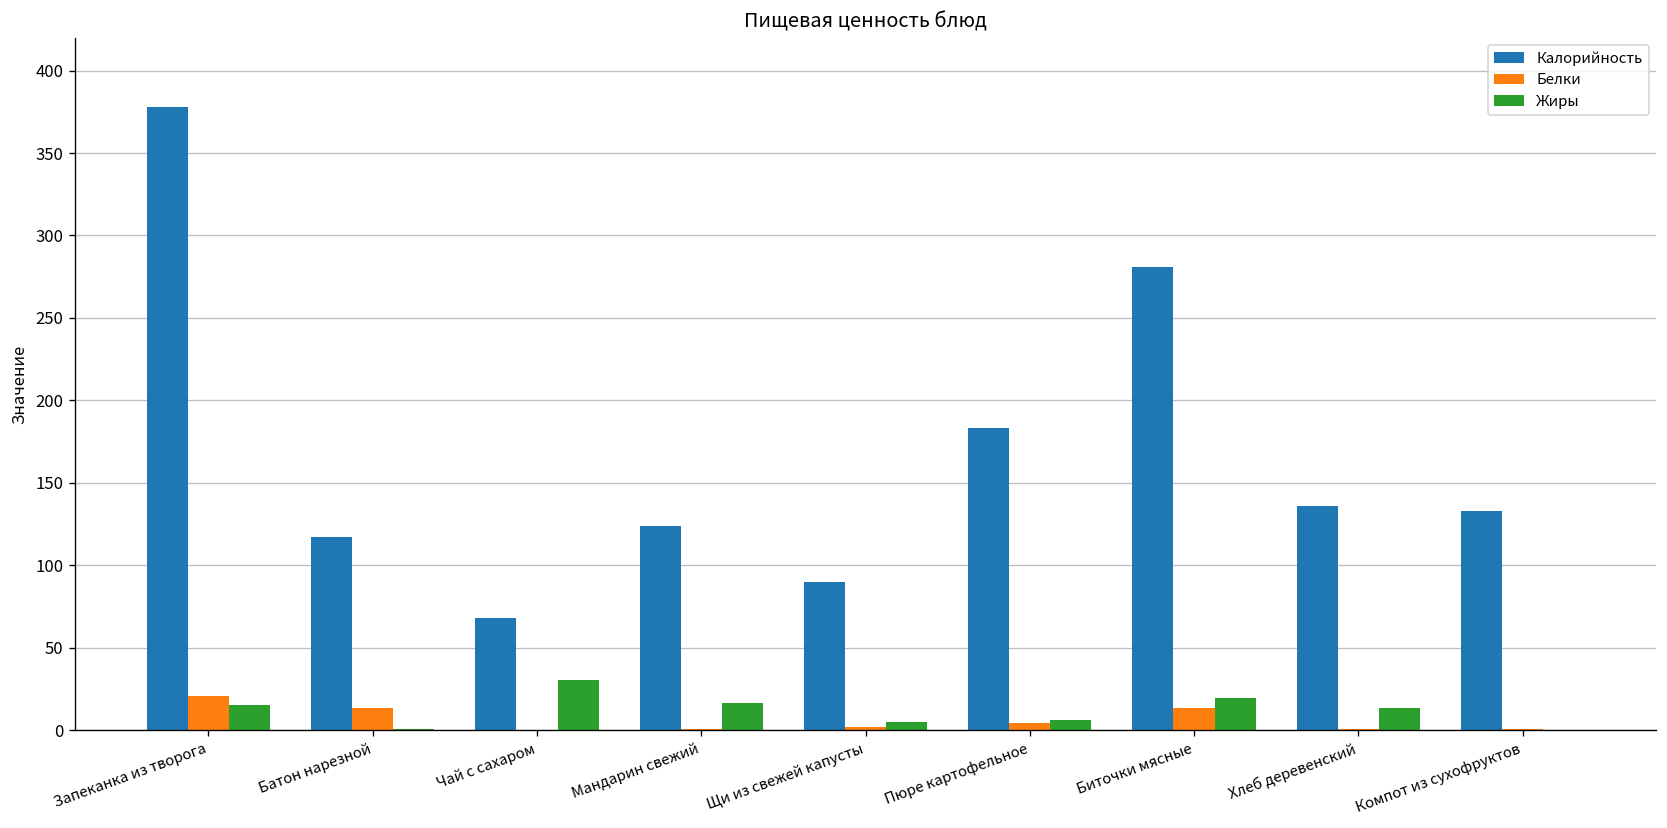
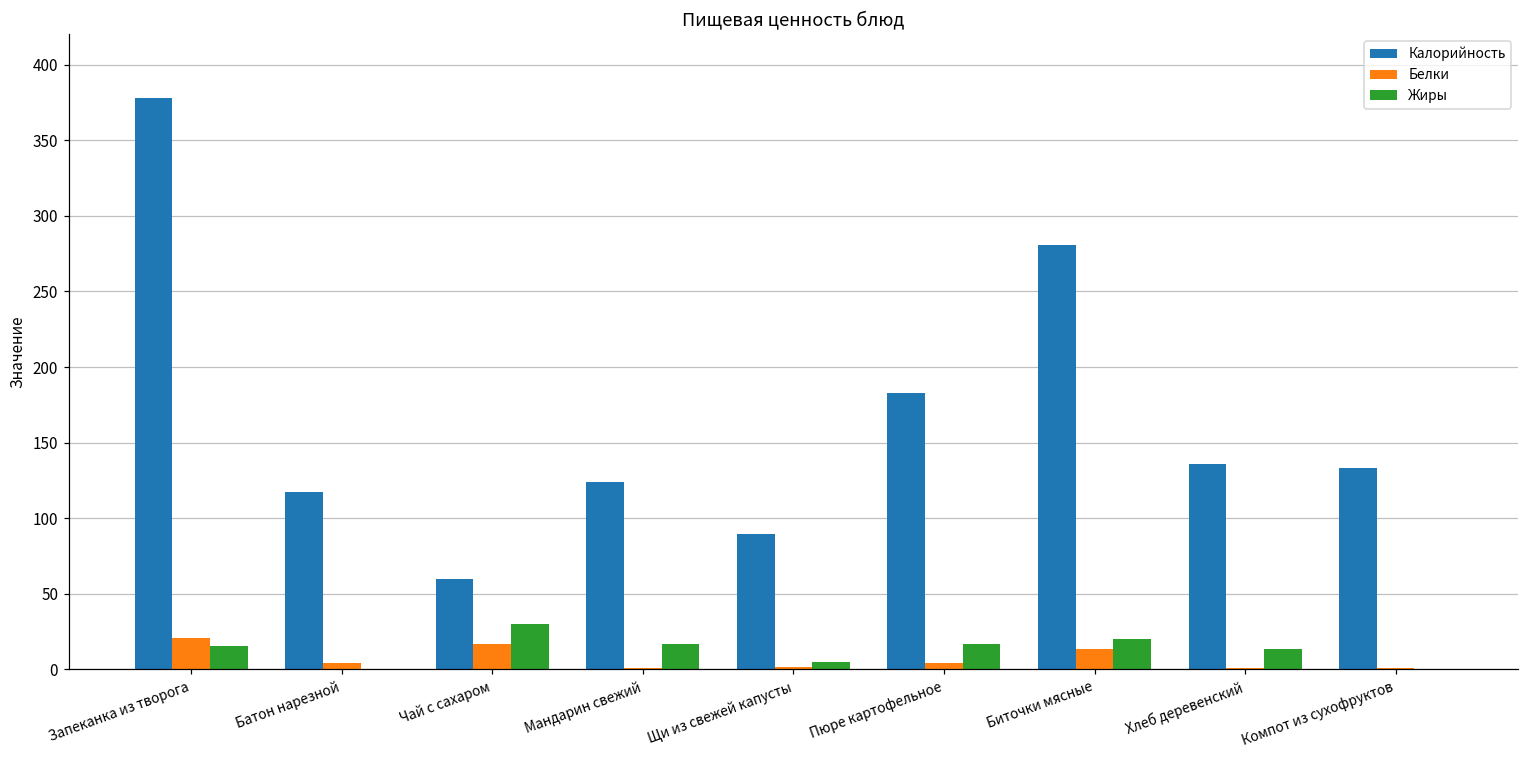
  {
    "Калорийность": {
      "Запеканка из творога": 378,
      "Батон нарезной": 117,
-     "Чай с сахаром": 68,
+     "Чай с сахаром": 60,
      "Мандарин свежий": 124,
      "Щи из свежей капусты": 90,
      "Пюре картофельное": 183,
      "Биточки мясные": 281,
      "Хлеб деревенский": 136,
      "Компот из сухофруктов": 133
    },
    "Белки": {
      "Запеканка из творога": 20,
-     "Батон нарезной": 13,
-     "Чай с сахаром": 0,
+     "Батон нарезной": 4,
+     "Чай с сахаром": 17,
      "Пюре картофельное": 4,
      "Биточки мясные": 14
    },
    "Жиры": {
      "Запеканка из творога": 15,
      "Чай с сахаром": 30,
      "Мандарин свежий": 17,
      "Щи из свежей капусты": 5,
-     "Пюре картофельное": 6,
+     "Пюре картофельное": 17,
      "Биточки мясные": 20,
      "Хлеб деревенский": 14
    }
  }
